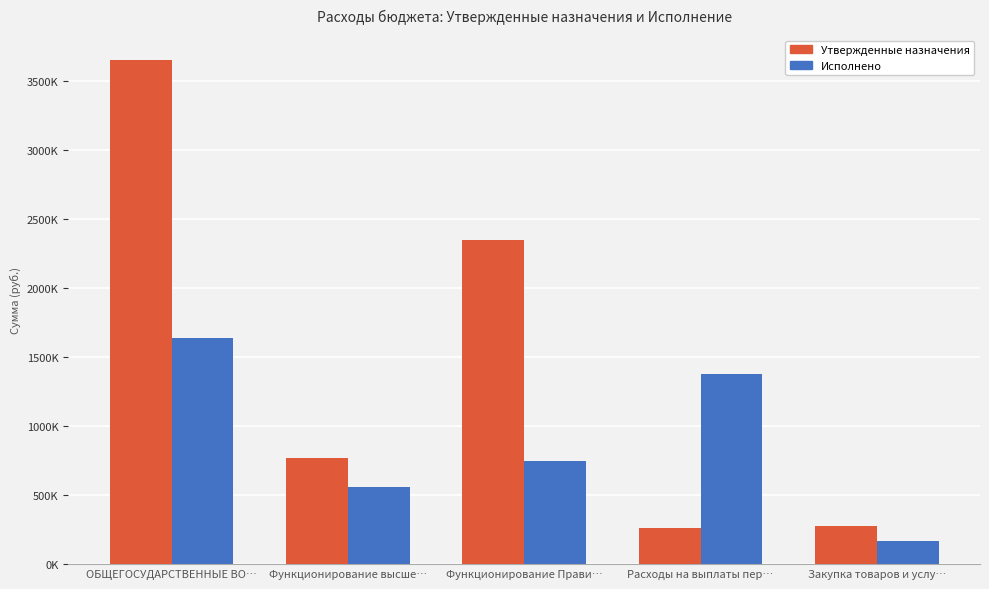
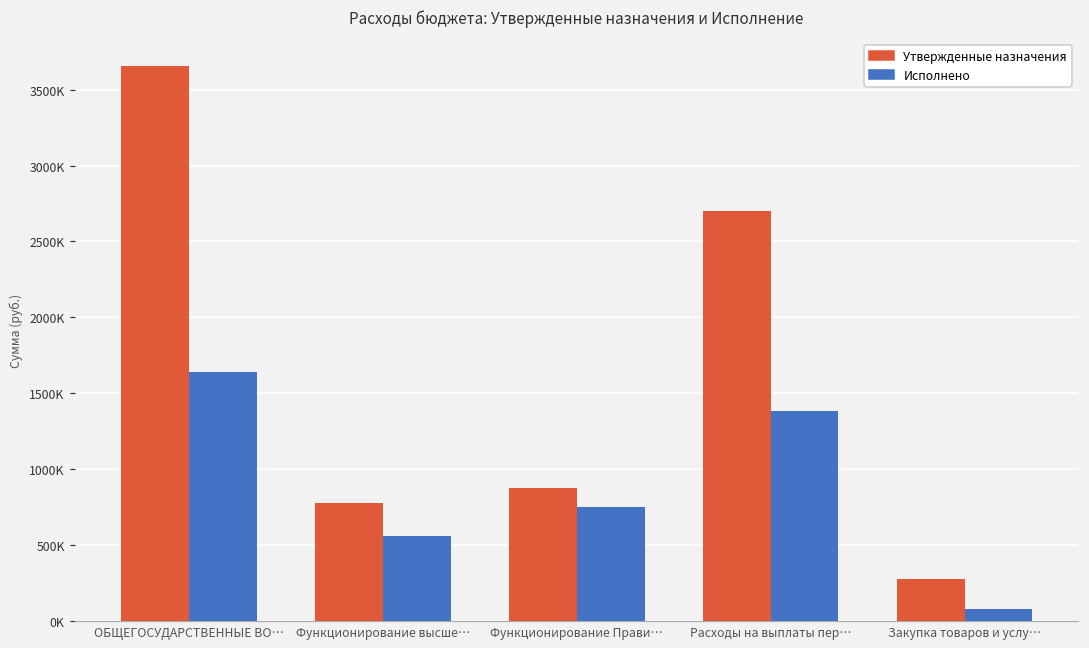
  {
    "Утвержденные назначения": {
      "ОБЩЕГОСУДАРСТВЕННЫЕ ВО…": 3650000,
      "Функционирование высше…": 770000,
-     "Функционирование Прави…": 2350000,
-     "Расходы на выплаты пер…": 260000,
+     "Функционирование Прави…": 870000,
+     "Расходы на выплаты пер…": 2700000,
      "Закупка товаров и услу…": 270000
    },
    "Исполнено": {
      "ОБЩЕГОСУДАРСТВЕННЫЕ ВО…": 1640000,
      "Функционирование высше…": 560000,
      "Функционирование Прави…": 750000,
      "Расходы на выплаты пер…": 1380000,
-     "Закупка товаров и услу…": 170000
+     "Закупка товаров и услу…": 80000
    }
  }
